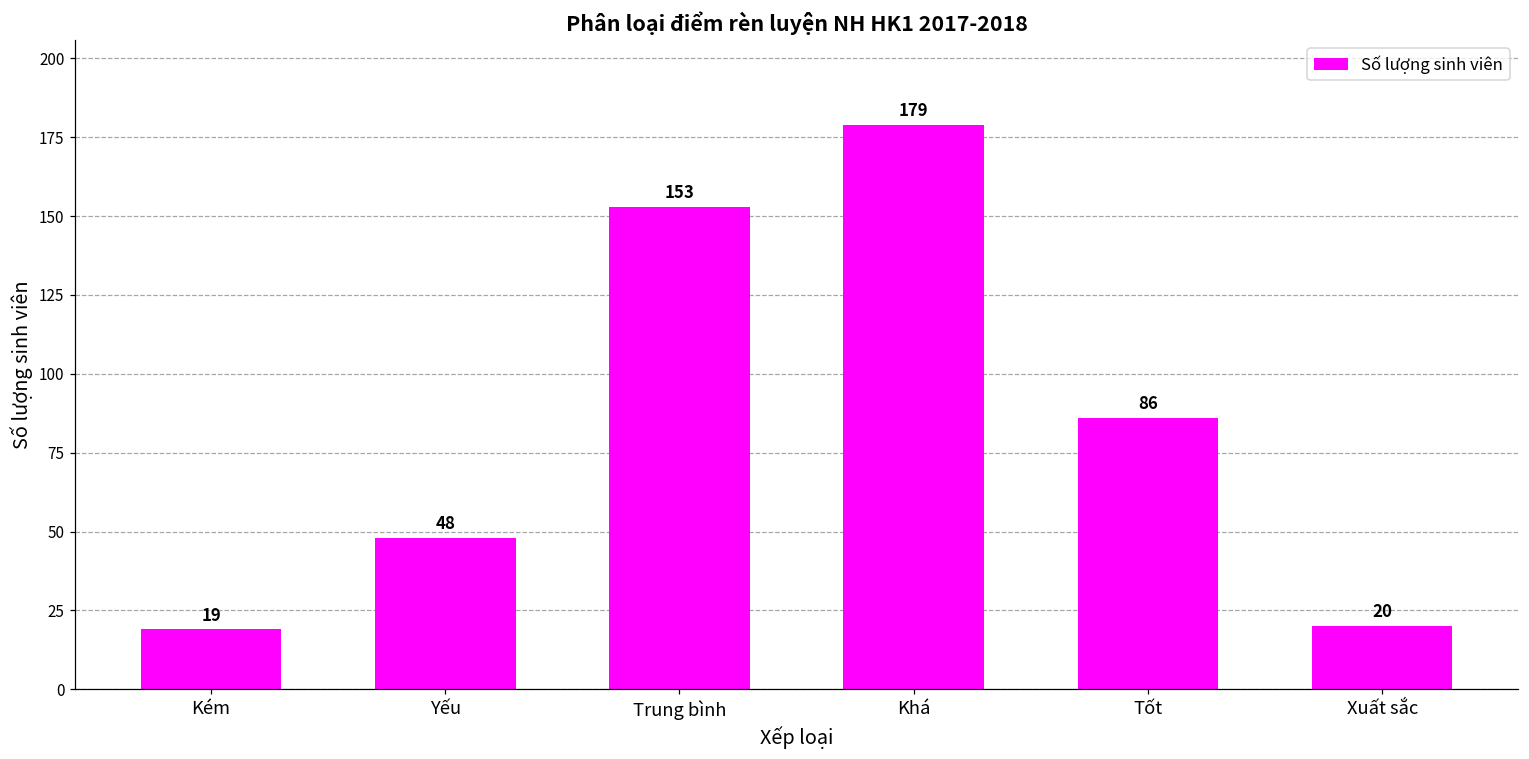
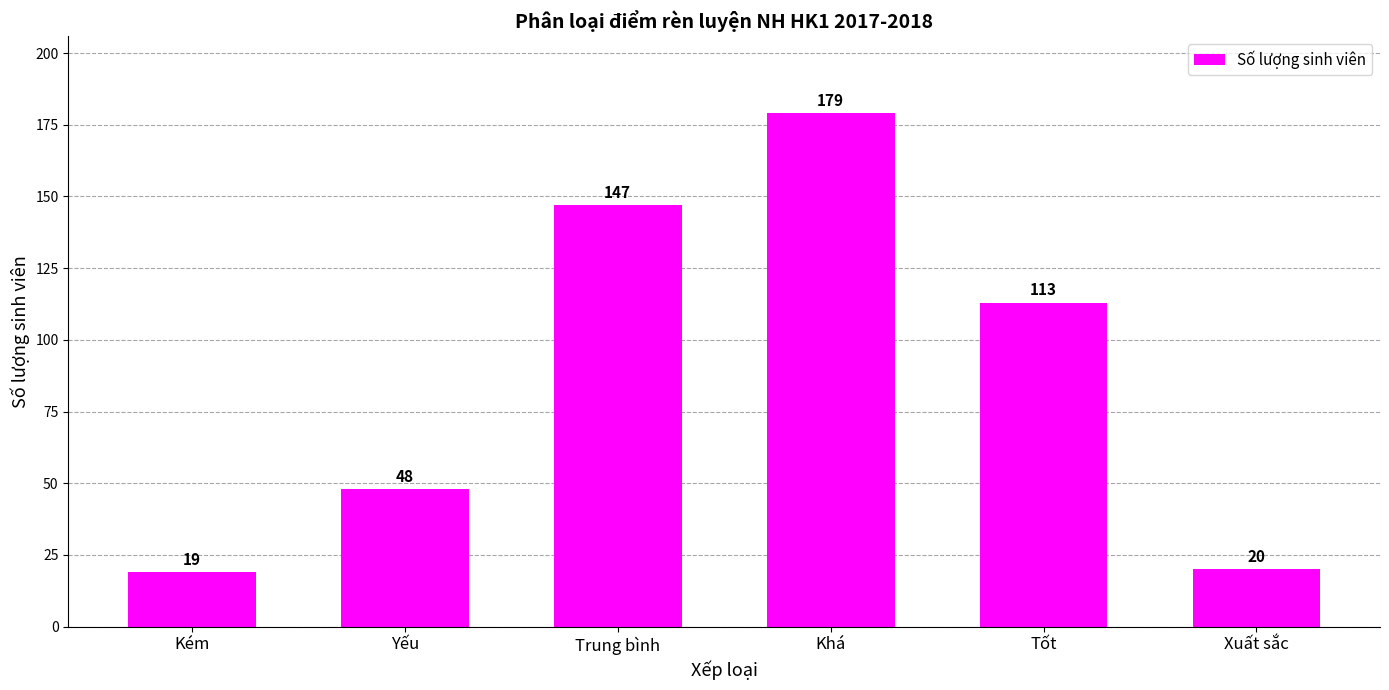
  {
    "Kém": 19,
    "Yếu": 48,
-   "Trung bình": 153,
+   "Trung bình": 147,
    "Khá": 179,
-   "Tốt": 86,
+   "Tốt": 113,
    "Xuất sắc": 20
  }
